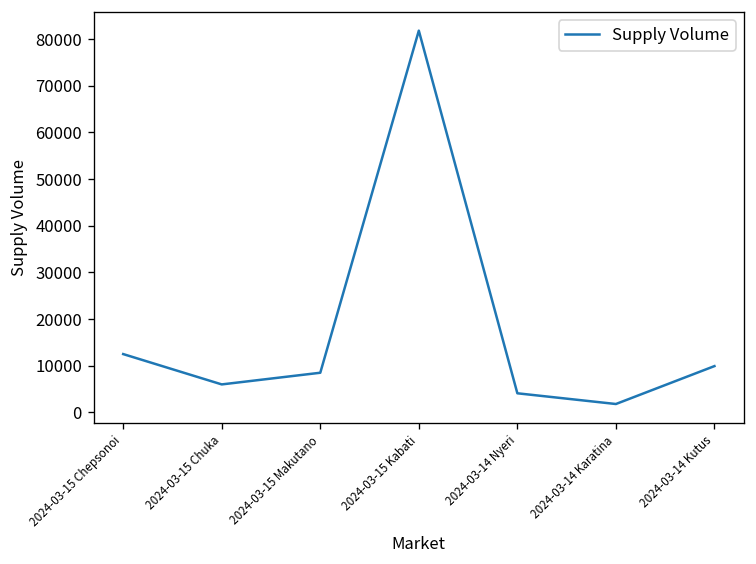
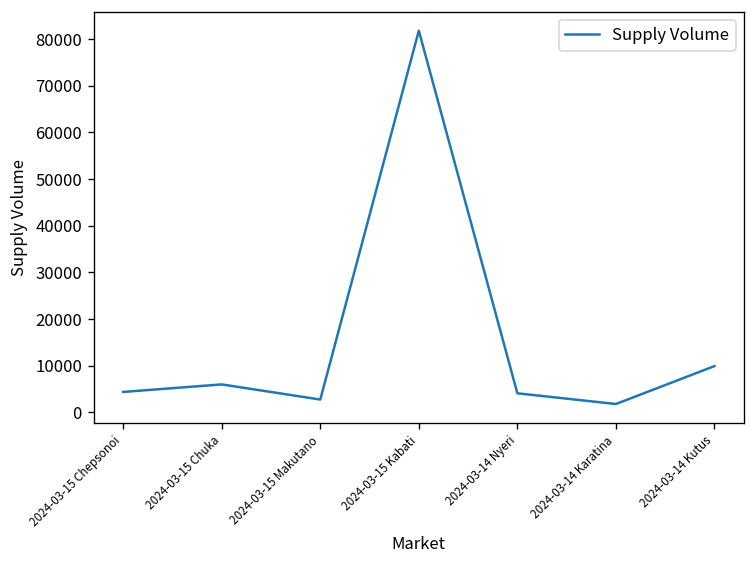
  {
-   "2024-03-15 Chepsonoi": 13000,
+   "2024-03-15 Chepsonoi": 4000,
    "2024-03-15 Chuka": 6000,
-   "2024-03-15 Makutano": 9000,
+   "2024-03-15 Makutano": 3000,
    "2024-03-15 Kabati": 82000,
    "2024-03-14 Nyeri": 4000,
    "2024-03-14 Karatina": 2000,
    "2024-03-14 Kutus": 10000
  }
